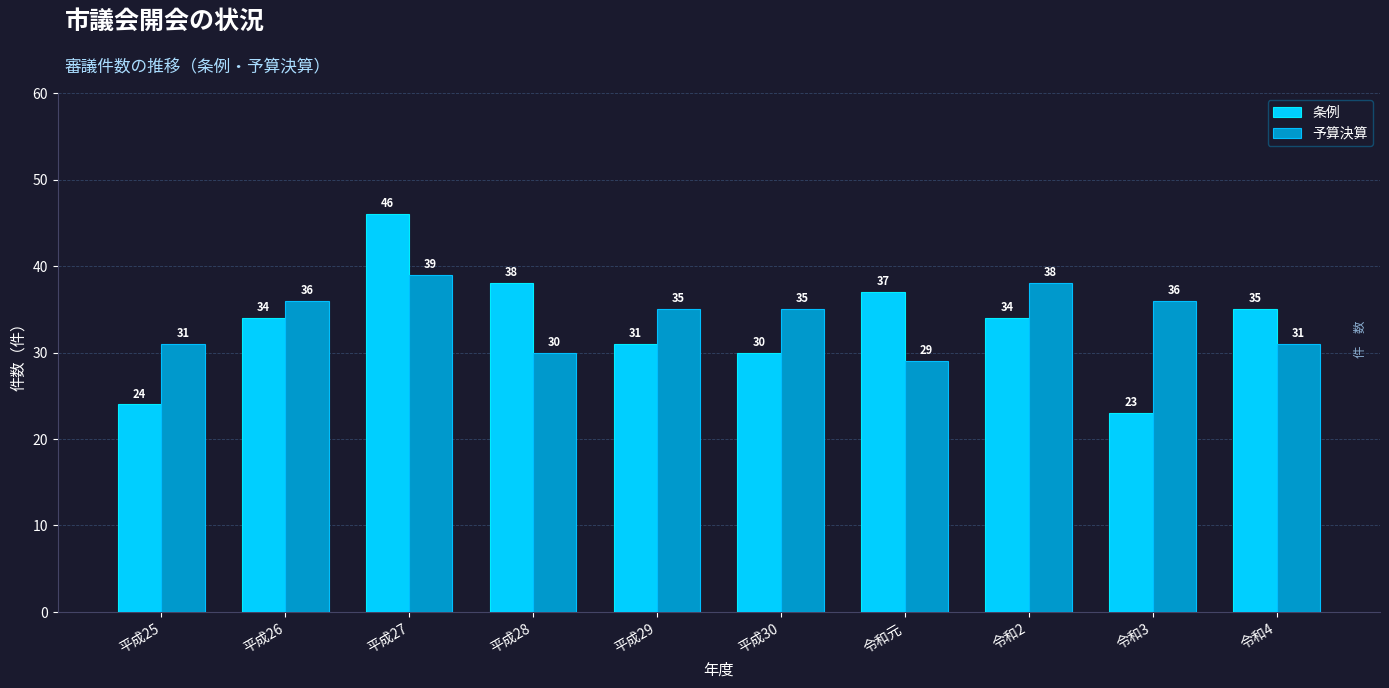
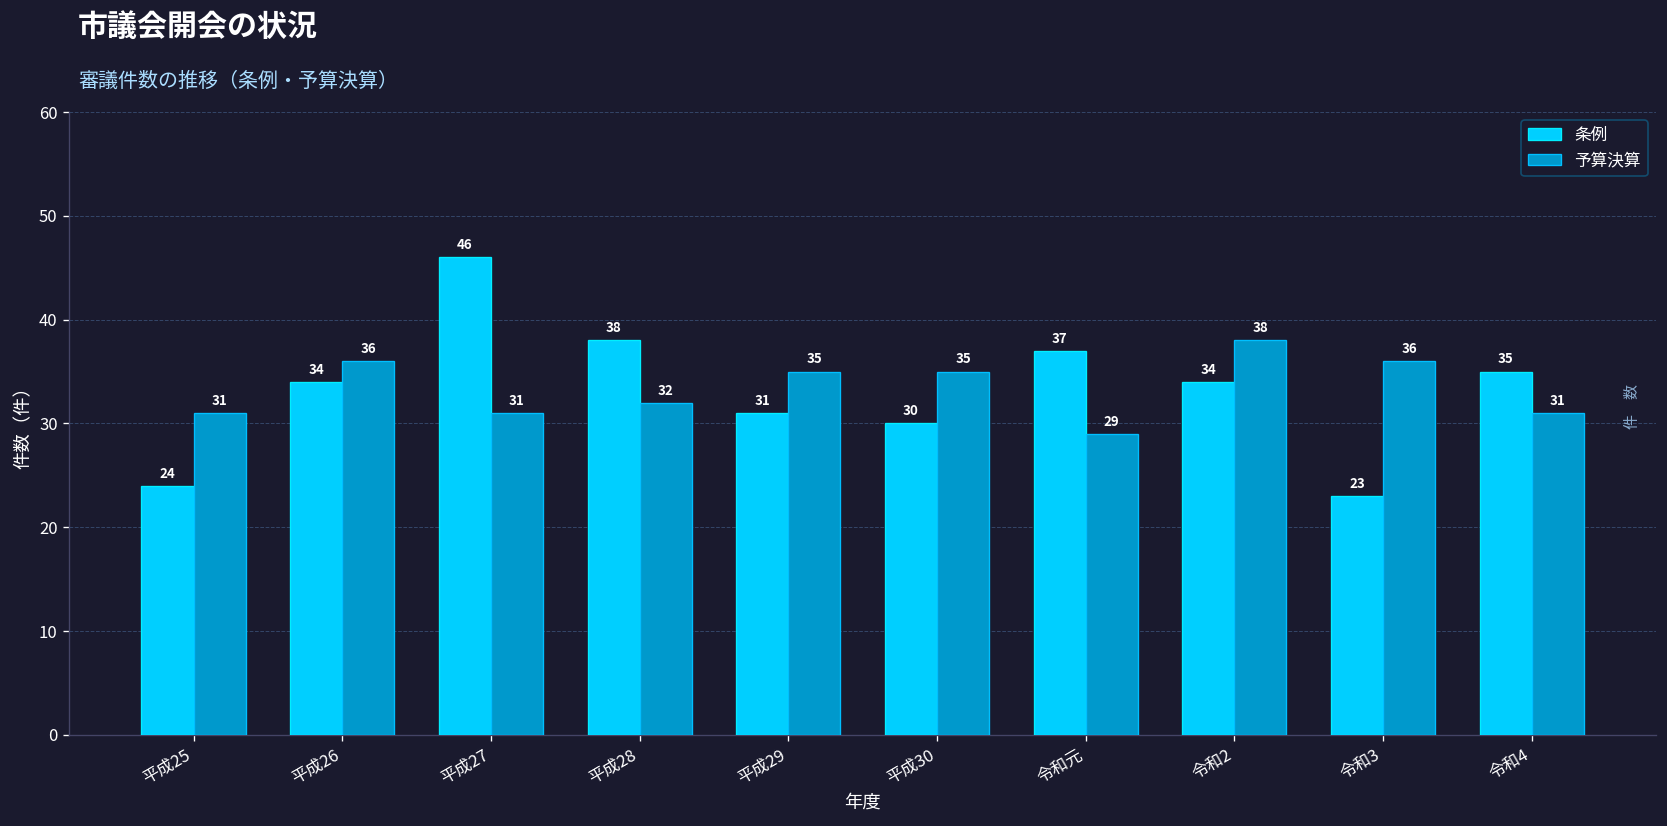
  {
    "条例": {
      "平成25": 24,
      "平成26": 34,
      "平成27": 46,
      "平成28": 38,
      "平成29": 31,
      "平成30": 30,
      "令和元": 37,
      "令和2": 34,
      "令和3": 23,
      "令和4": 35
    },
    "予算決算": {
      "平成25": 31,
      "平成26": 36,
-     "平成27": 39,
-     "平成28": 30,
+     "平成27": 31,
+     "平成28": 32,
      "平成29": 35,
      "平成30": 35,
      "令和元": 29,
      "令和2": 38,
      "令和3": 36,
      "令和4": 31
    }
  }
